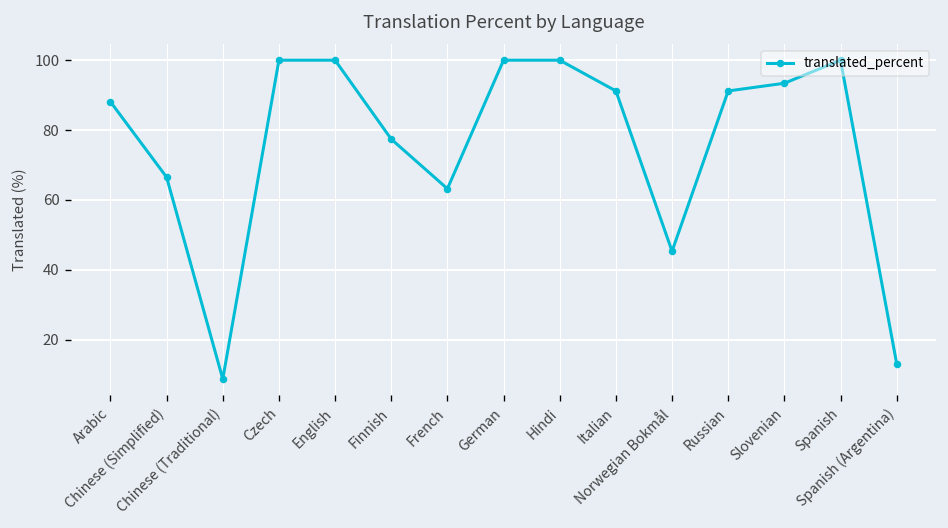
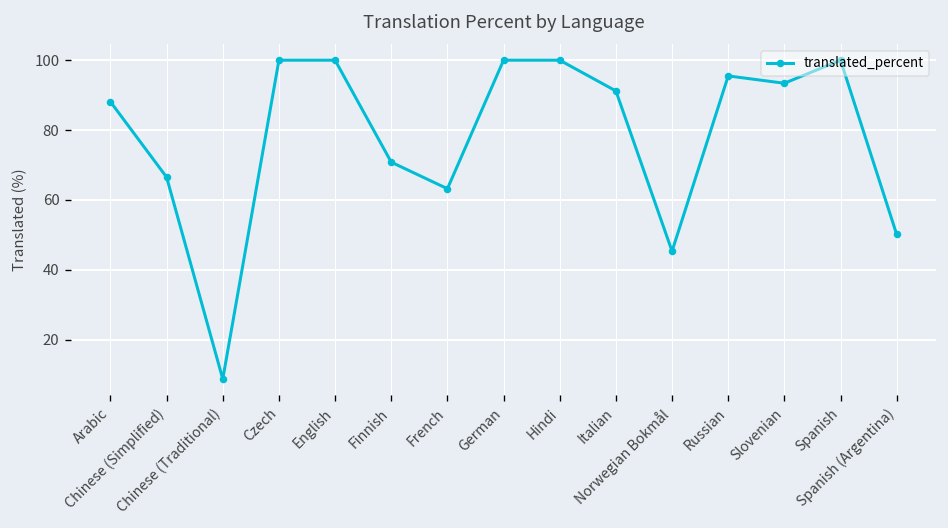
  {
    "Arabic": 88,
    "Chinese (Simplified)": 67,
    "Chinese (Traditional)": 9,
    "Czech": 100,
    "English": 100,
-   "Finnish": 77,
+   "Finnish": 71,
    "French": 63,
    "German": 100,
    "Hindi": 100,
    "Italian": 91,
    "Norwegian Bokmål": 45,
-   "Russian": 91,
+   "Russian": 96,
    "Slovenian": 93,
-   "Spanish (Argentina)": 13
+   "Spanish (Argentina)": 50
  }
